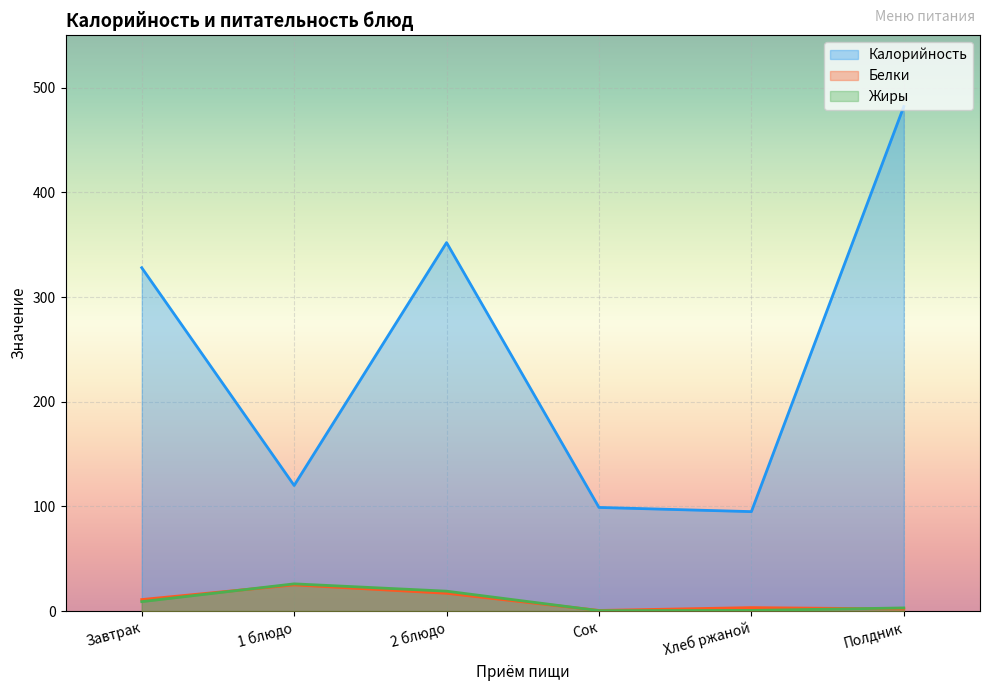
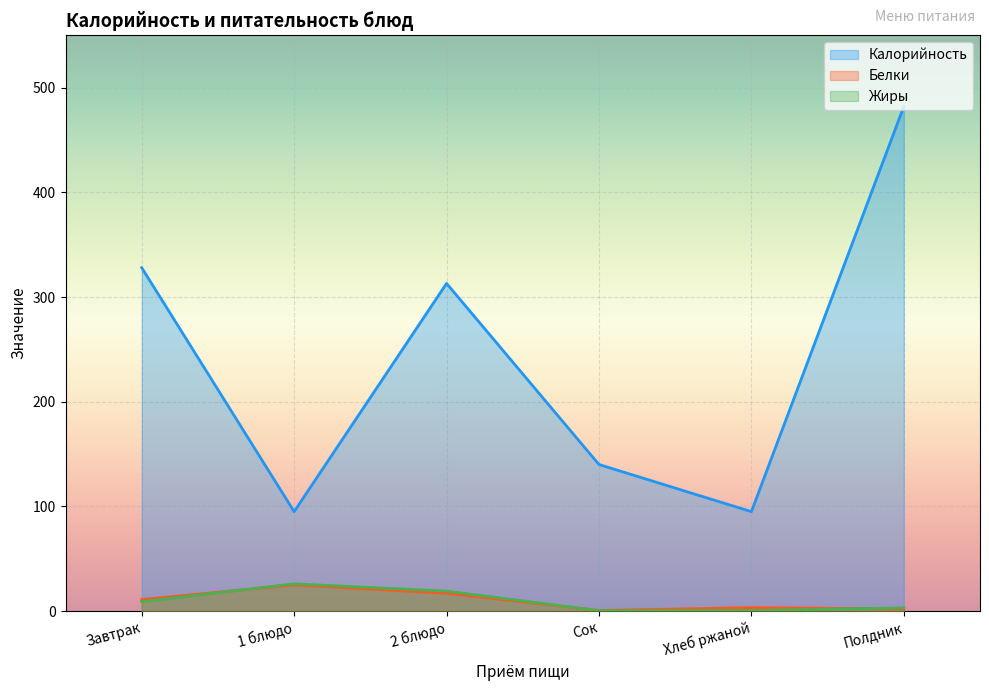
  {
    "Калорийность": {
      "Завтрак": 328,
-     "1 блюдо": 120,
-     "2 блюдо": 352,
-     "Сок": 99,
+     "1 блюдо": 95,
+     "2 блюдо": 313,
+     "Сок": 140,
      "Хлеб ржаной": 95
    },
    "Белки": {
      "Хлеб ржаной": 3
    },
    "Жиры": {
      "Хлеб ржаной": 1
    }
  }
